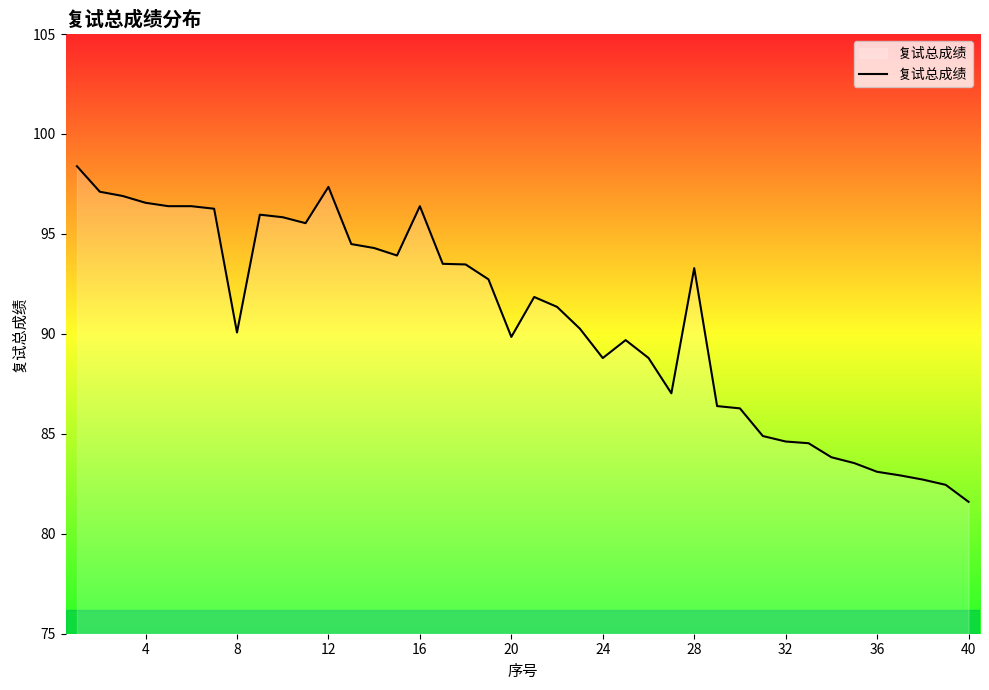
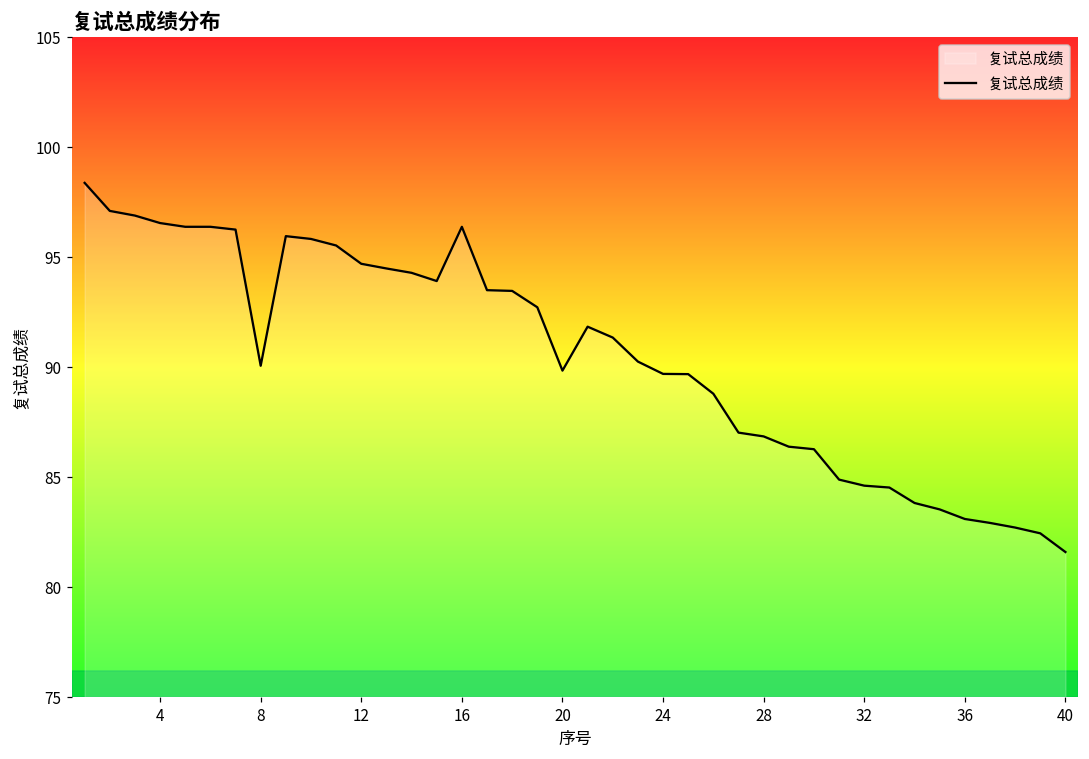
  {
    "4": 96.6,
    "8": 90.1,
-   "12": 97.4,
+   "12": 94.7,
    "16": 96.4,
    "20": 89.8,
-   "24": 88.8,
-   "28": 93.3,
+   "24": 89.7,
+   "28": 86.9,
    "32": 84.6,
    "36": 83.1,
    "40": 81.6
  }
